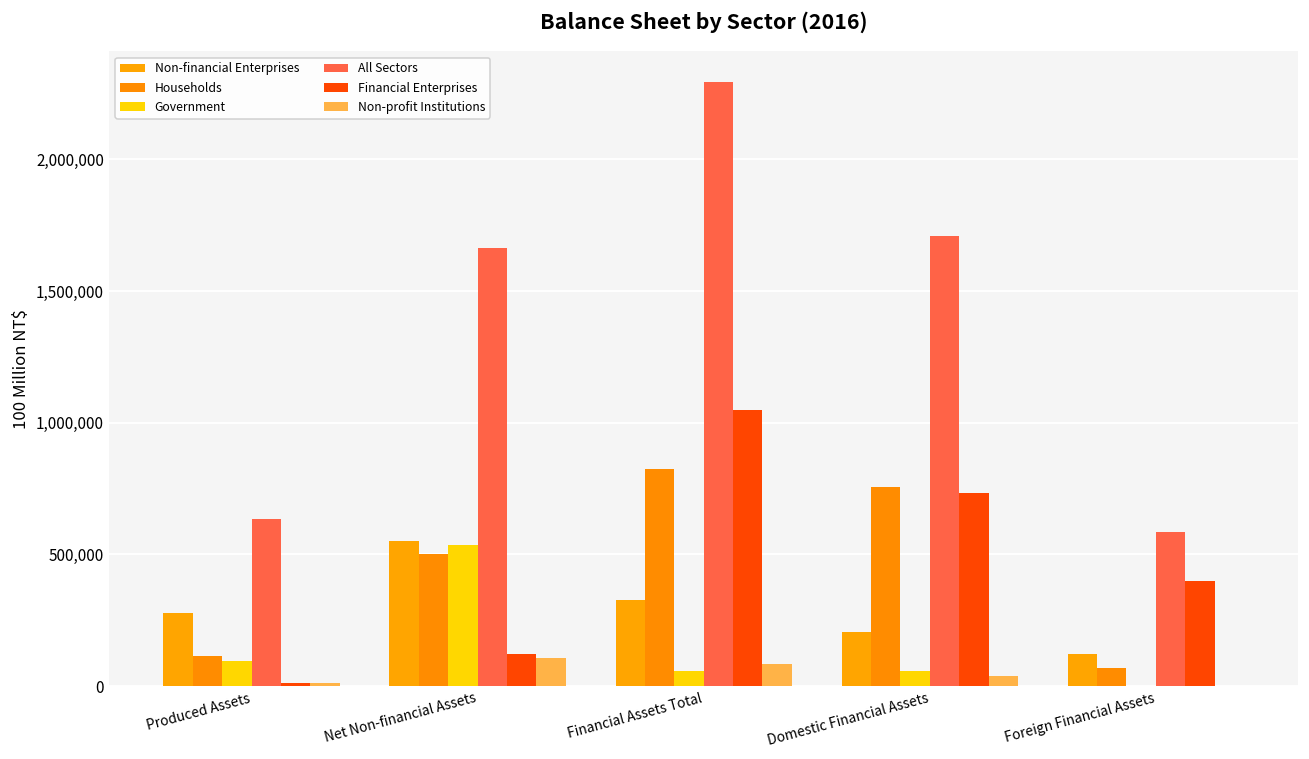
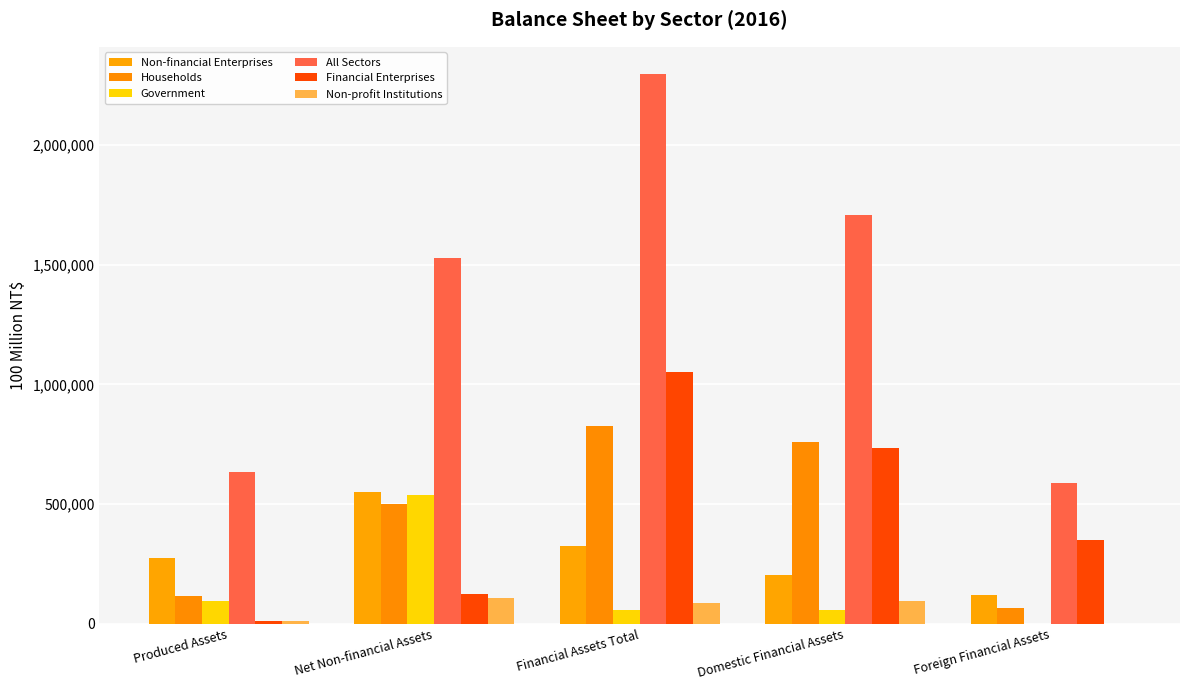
  {
    "All Sectors": {
      "Produced Assets": "630,000",
-     "Net Non-financial Assets": "1,660,000",
+     "Net Non-financial Assets": "1,530,000",
      "Financial Assets Total": "2,300,000",
      "Domestic Financial Assets": "1,710,000",
      "Foreign Financial Assets": "590,000"
    },
    "Financial Enterprises": {
      "Produced Assets": "10,000",
      "Net Non-financial Assets": "120,000",
      "Financial Assets Total": "1,050,000",
      "Domestic Financial Assets": "730,000",
-     "Foreign Financial Assets": "400,000"
+     "Foreign Financial Assets": "350,000"
    },
    "Non-profit Institutions": {
      "Produced Assets": "10,000",
      "Net Non-financial Assets": "110,000",
      "Financial Assets Total": "90,000",
-     "Domestic Financial Assets": "40,000",
+     "Domestic Financial Assets": "90,000",
      "Foreign Financial Assets": "0"
    }
  }
